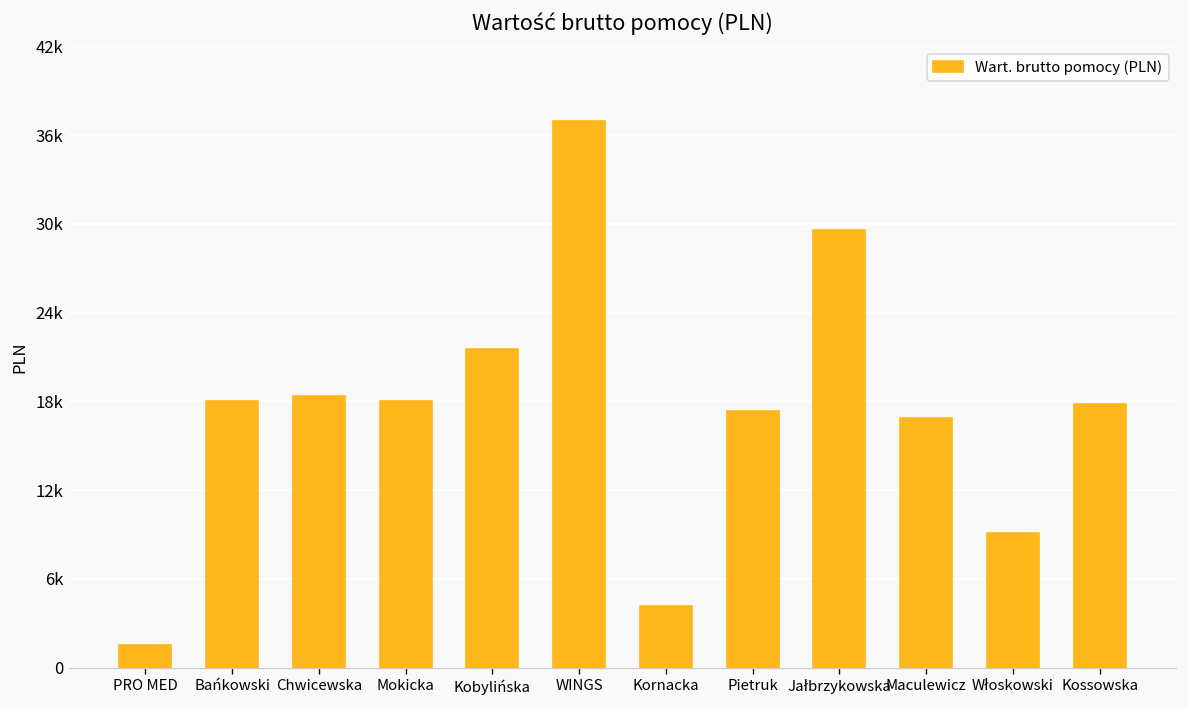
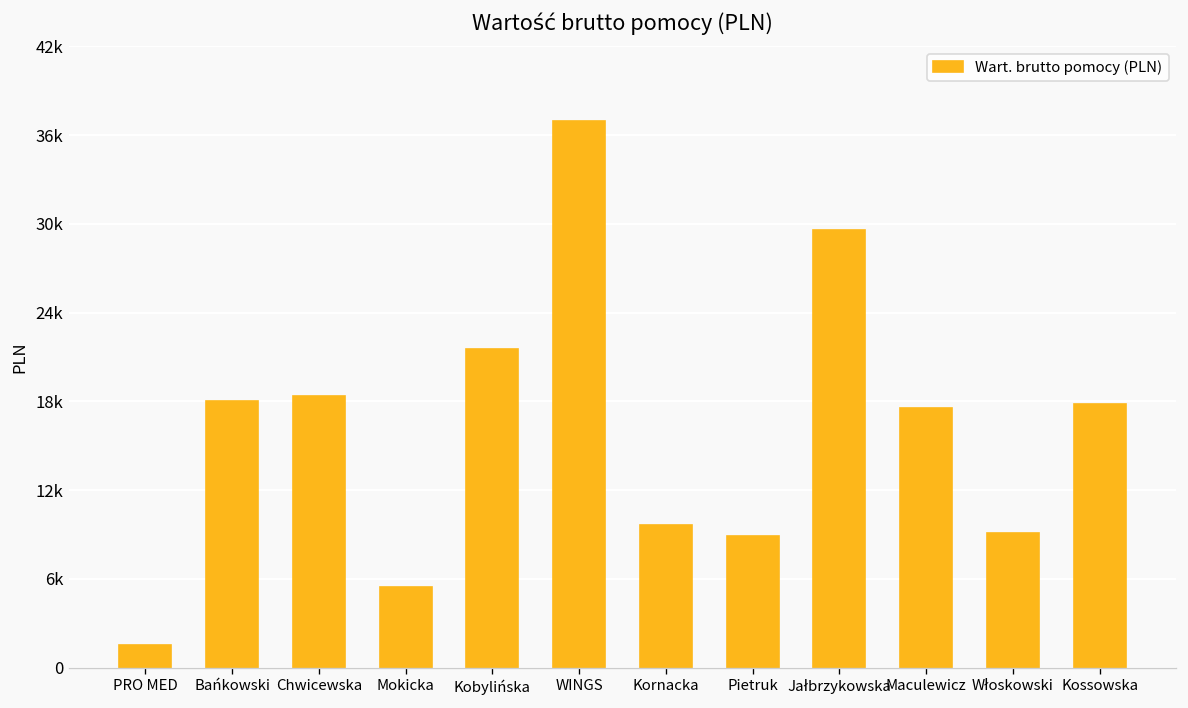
  {
    "PRO MED": 1500,
    "Bańkowski": 18000,
    "Chwicewska": 18300,
-   "Mokicka": 18000,
+   "Mokicka": 5400,
    "Kobylińska": 21500,
    "WINGS": 37000,
-   "Kornacka": 4200,
-   "Pietruk": 17300,
+   "Kornacka": 9700,
+   "Pietruk": 8900,
    "Jałbrzykowska": 29600,
-   "Maculewicz": 16900,
+   "Maculewicz": 17500,
    "Włoskowski": 9100,
    "Kossowska": 17800
  }
